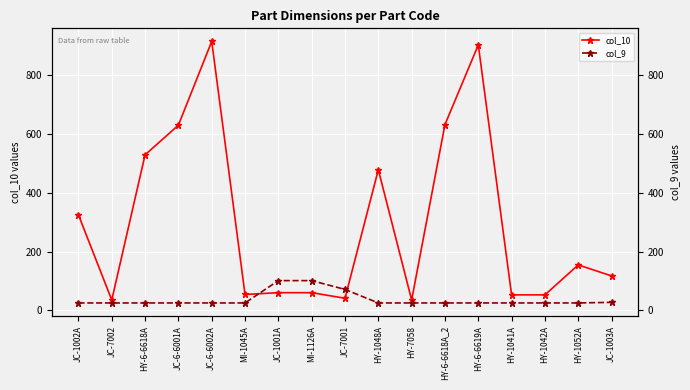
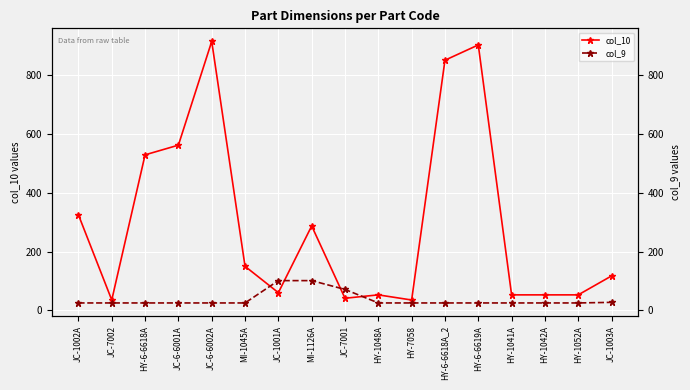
  {
    "col_10": {
      "JC-1002A": 320,
      "JC-7002": 40,
      "HY-6-6618A": 530,
-     "JC-6-6001A": 630,
+     "JC-6-6001A": 560,
      "JC-6-6002A": 920,
-     "MI-1045A": 50,
+     "MI-1045A": 150,
      "JC-1001A": 60,
-     "MI-1126A": 60,
+     "MI-1126A": 290,
      "JC-7001": 40,
-     "HY-1048A": 480,
+     "HY-1048A": 50,
      "HY-7058": 40,
-     "HY-6-6618A_2": 630,
+     "HY-6-6618A_2": 850,
      "HY-6-6619A": 900,
      "HY-1041A": 50,
      "HY-1042A": 50,
-     "HY-1052A": 150,
+     "HY-1052A": 50,
      "JC-1003A": 120
    },
    "col_9": {
      "JC-1002A": 30,
      "JC-7002": 30,
      "HY-6-6618A": 30,
      "JC-6-6001A": 30,
      "JC-6-6002A": 30,
      "MI-1045A": 30,
      "JC-1001A": 100,
      "MI-1126A": 100,
      "JC-7001": 70,
      "HY-1048A": 30,
      "HY-7058": 30,
      "HY-6-6618A_2": 30,
      "HY-6-6619A": 30,
      "HY-1041A": 30,
      "HY-1042A": 30,
      "HY-1052A": 30,
      "JC-1003A": 30
    }
  }
